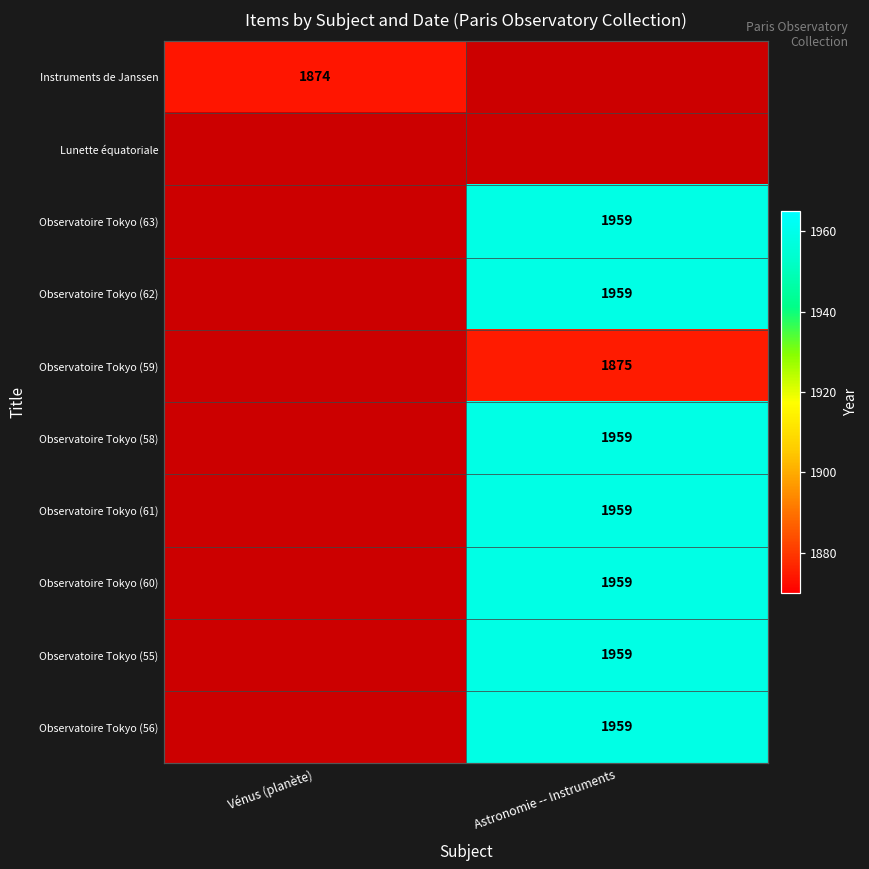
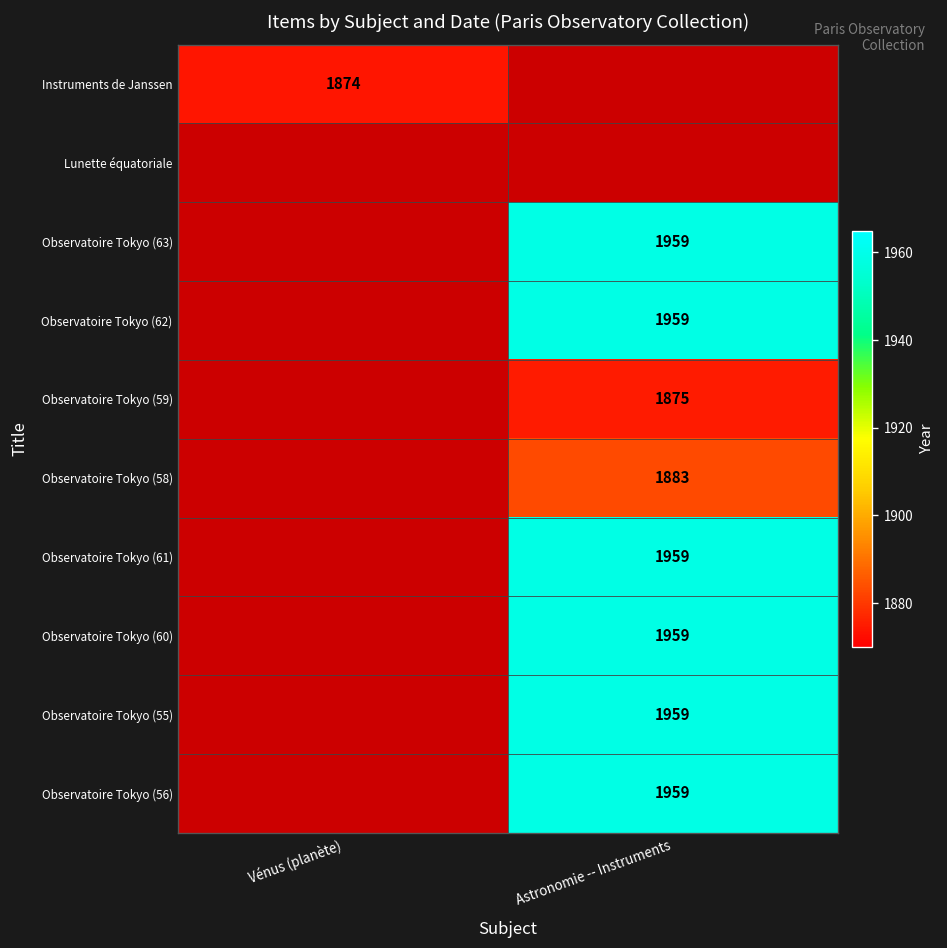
  {
    "Instruments de Janssen": {
      "Vénus (planète)": 1874
    },
    "Observatoire Tokyo (63)": {
      "Astronomie -- Instruments": 1959
    },
    "Observatoire Tokyo (62)": {
      "Astronomie -- Instruments": 1959
    },
    "Observatoire Tokyo (59)": {
      "Astronomie -- Instruments": 1875
    },
    "Observatoire Tokyo (58)": {
-     "Astronomie -- Instruments": 1959
+     "Astronomie -- Instruments": 1883
    },
    "Observatoire Tokyo (61)": {
      "Astronomie -- Instruments": 1959
    },
    "Observatoire Tokyo (60)": {
      "Astronomie -- Instruments": 1959
    },
    "Observatoire Tokyo (55)": {
      "Astronomie -- Instruments": 1959
    },
    "Observatoire Tokyo (56)": {
      "Astronomie -- Instruments": 1959
    }
  }
